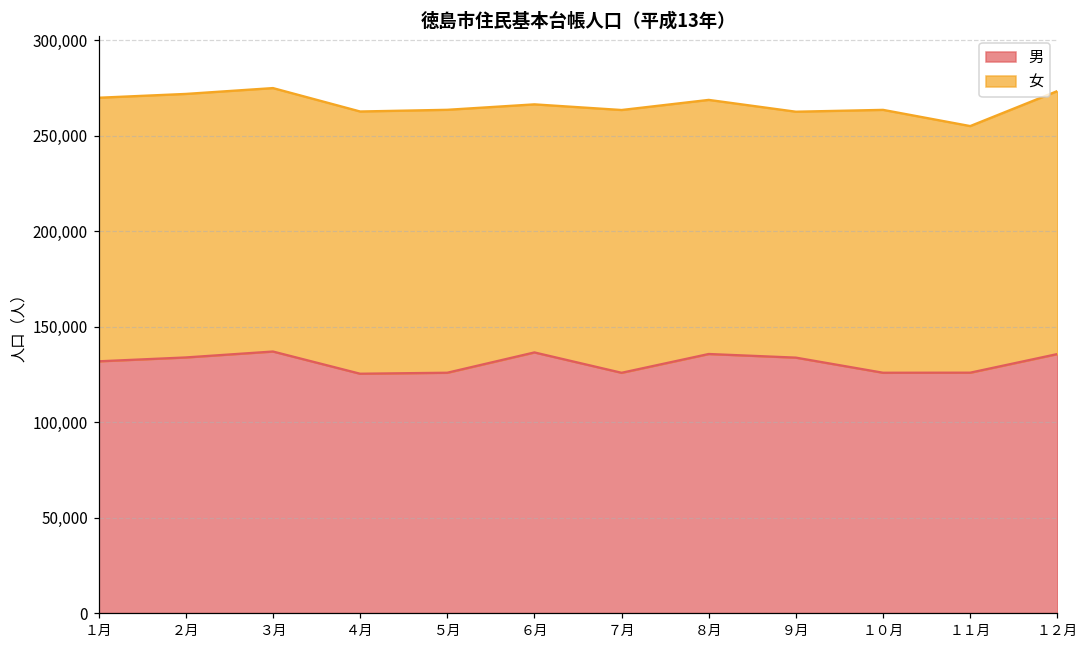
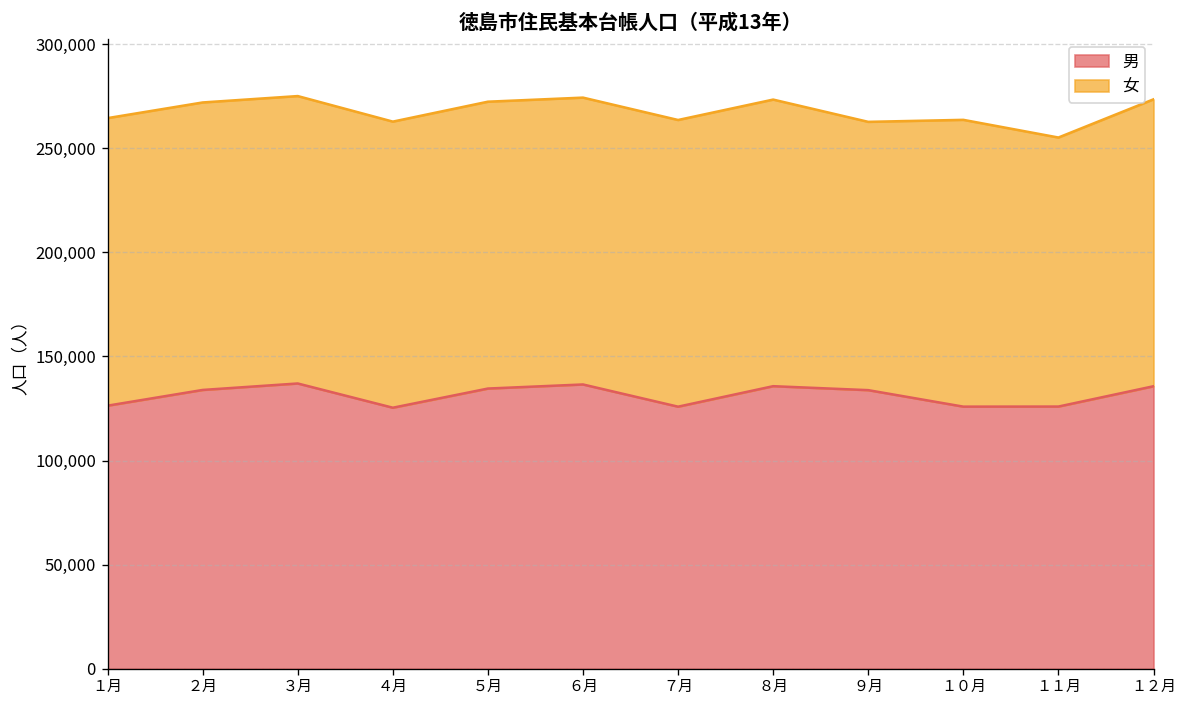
  {
    "男": {
-     "１月": "132,000",
+     "１月": "126,000",
      "２月": "134,000",
      "３月": "137,000",
      "４月": "125,000",
-     "５月": "126,000",
+     "５月": "135,000",
      "６月": "137,000",
      "７月": "126,000",
      "８月": "136,000",
      "９月": "134,000",
      "１０月": "126,000",
      "１１月": "126,000",
      "１２月": "136,000"
    },
    "女": {
      "１月": "138,000",
      "２月": "138,000",
      "３月": "138,000",
      "４月": "137,000",
      "５月": "138,000",
-     "６月": "130,000",
+     "６月": "138,000",
      "７月": "138,000",
-     "８月": "133,000",
+     "８月": "138,000",
      "９月": "129,000",
      "１０月": "138,000",
      "１１月": "129,000",
      "１２月": "138,000"
    }
  }
